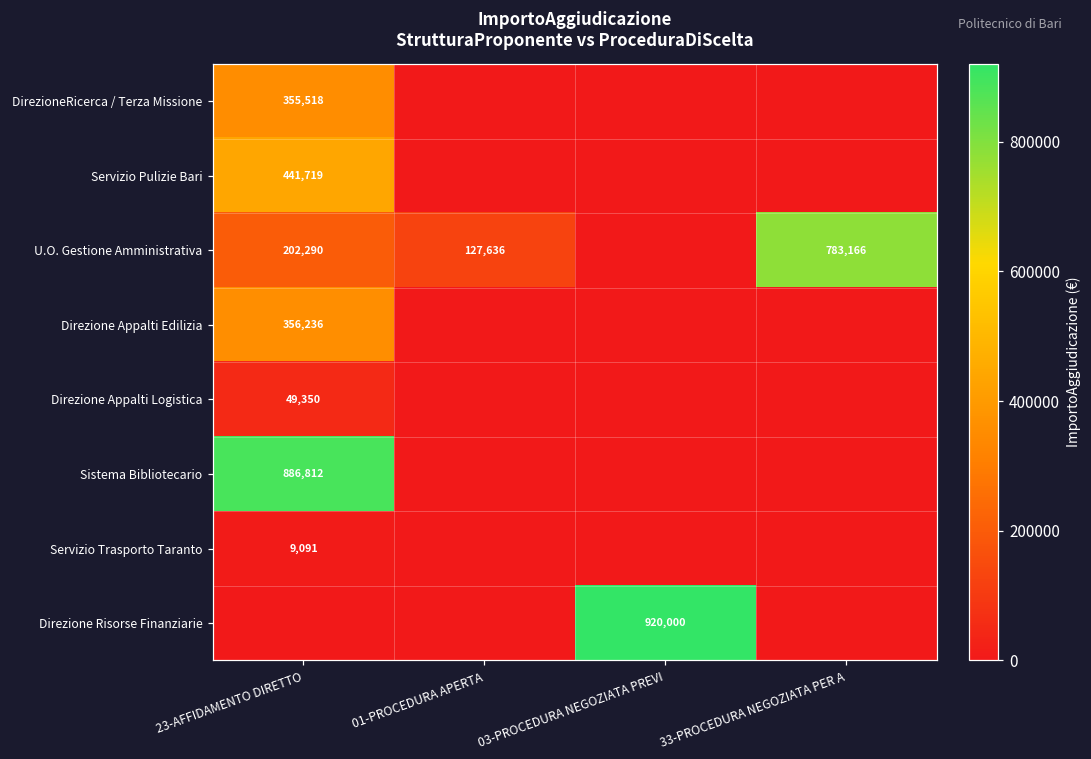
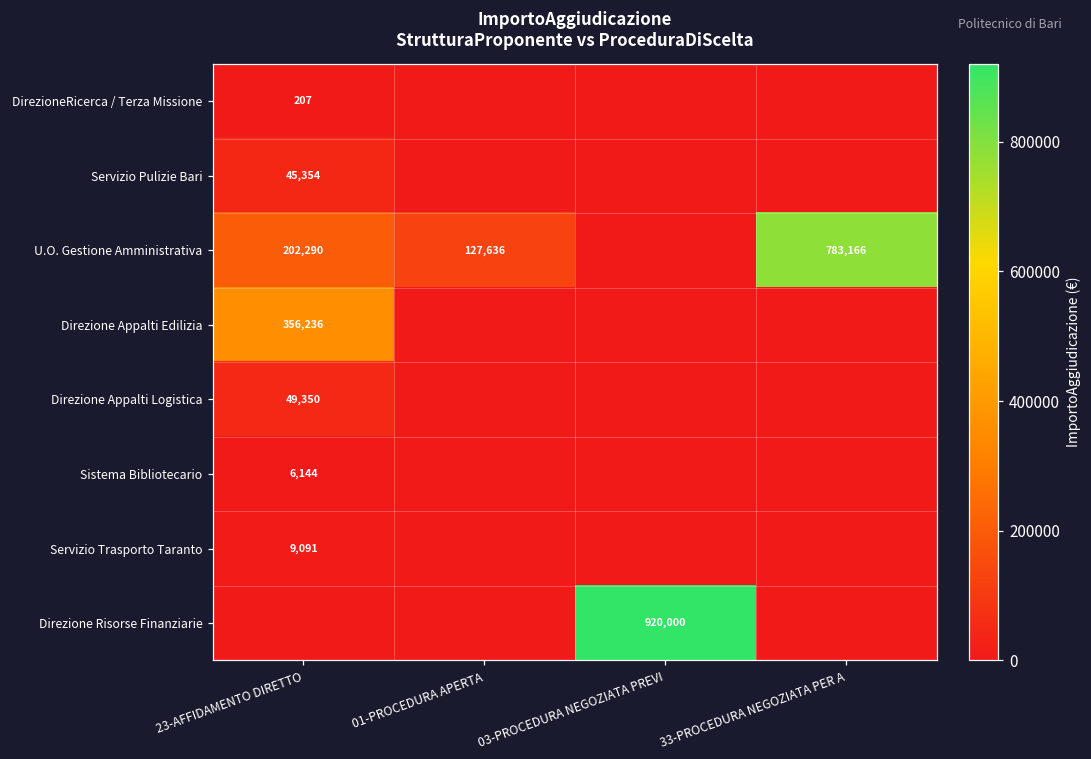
  {
    "DirezioneRicerca / Terza Missione": {
-     "23-AFFIDAMENTO DIRETTO": "355,518"
+     "23-AFFIDAMENTO DIRETTO": "207"
    },
    "Servizio Pulizie Bari": {
-     "23-AFFIDAMENTO DIRETTO": "441,719"
+     "23-AFFIDAMENTO DIRETTO": "45,354"
    },
    "U.O. Gestione Amministrativa": {
      "23-AFFIDAMENTO DIRETTO": "202,290",
      "01-PROCEDURA APERTA": "127,636",
      "33-PROCEDURA NEGOZIATA PER A": "783,166"
    },
    "Direzione Appalti Edilizia": {
      "23-AFFIDAMENTO DIRETTO": "356,236"
    },
    "Direzione Appalti Logistica": {
      "23-AFFIDAMENTO DIRETTO": "49,350"
    },
    "Sistema Bibliotecario": {
-     "23-AFFIDAMENTO DIRETTO": "886,812"
+     "23-AFFIDAMENTO DIRETTO": "6,144"
    },
    "Servizio Trasporto Taranto": {
      "23-AFFIDAMENTO DIRETTO": "9,091"
    },
    "Direzione Risorse Finanziarie": {
      "03-PROCEDURA NEGOZIATA PREVI": "920,000"
    }
  }
